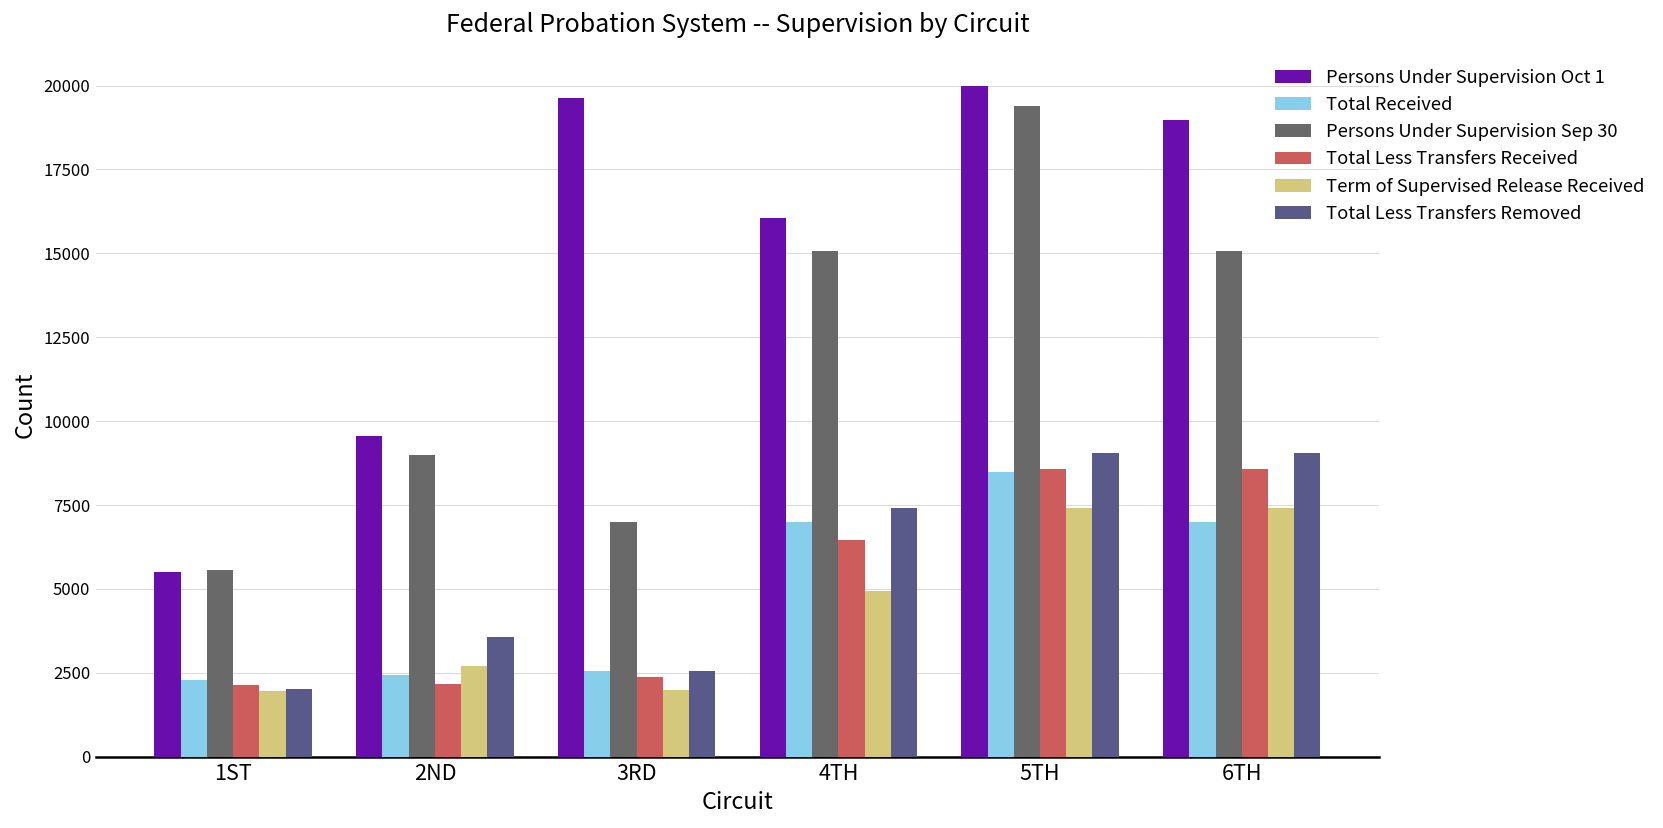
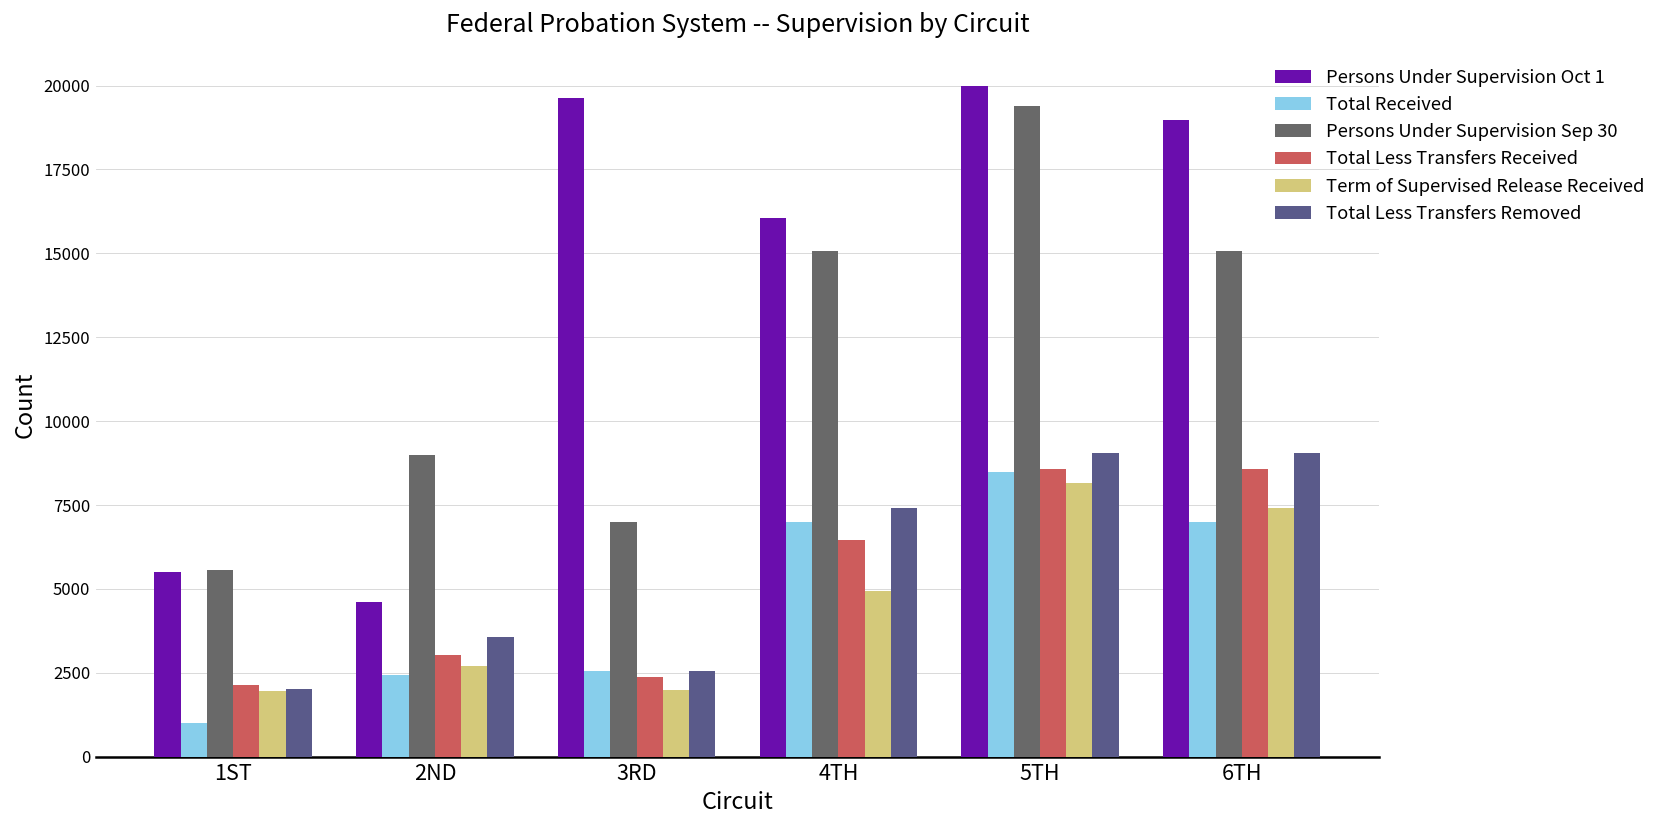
  {
    "Persons Under Supervision Oct 1": {
      "1ST": 5500,
-     "2ND": 9600,
+     "2ND": 4600,
      "3RD": 19600,
      "4TH": 16000,
      "5TH": 20000,
      "6TH": 19000
    },
    "Total Received": {
-     "1ST": 2300,
+     "1ST": 1000,
      "2ND": 2400,
      "3RD": 2600,
      "4TH": 7000,
      "5TH": 8500,
      "6TH": 7000
    },
    "Total Less Transfers Received": {
      "1ST": 2100,
-     "2ND": 2200,
+     "2ND": 3000,
      "3RD": 2400,
      "4TH": 6500,
      "5TH": 8600,
      "6TH": 8600
    },
    "Term of Supervised Release Received": {
      "1ST": 2000,
      "2ND": 2700,
      "3RD": 2000,
      "4TH": 4900,
-     "5TH": 7400,
+     "5TH": 8200,
      "6TH": 7400
    }
  }
